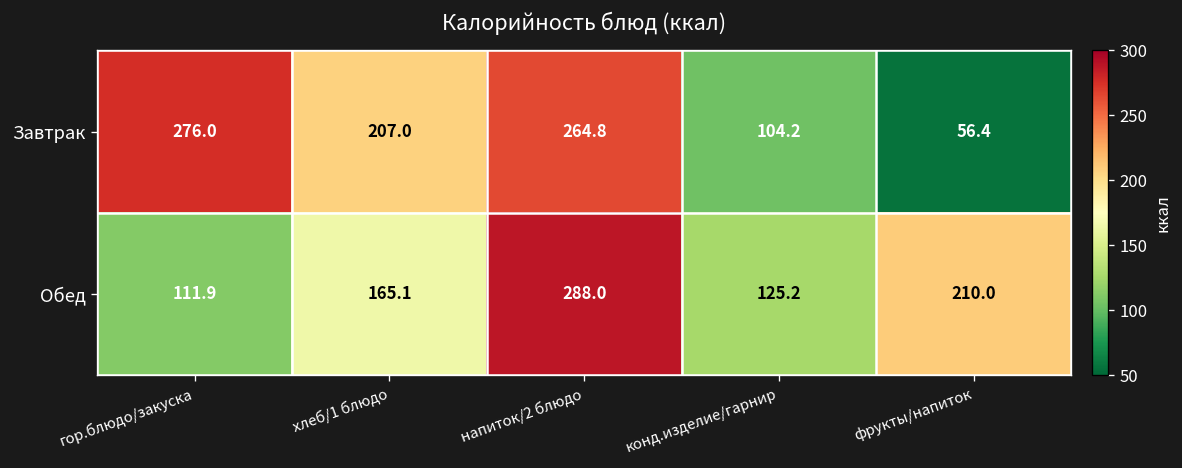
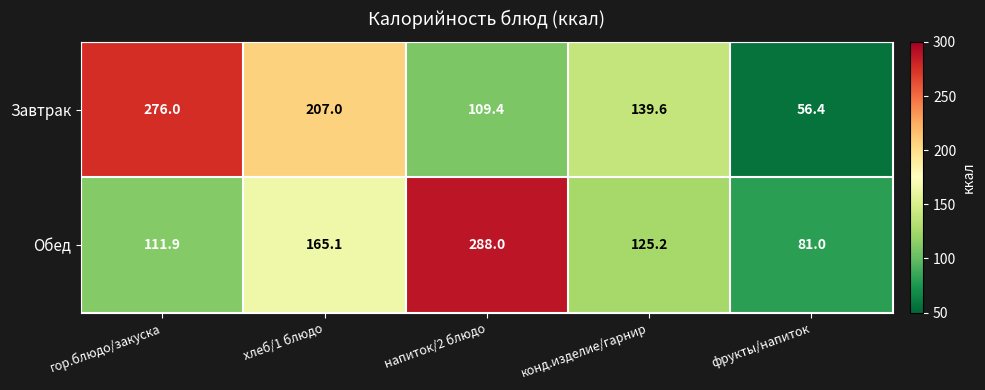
  {
    "Завтрак": {
      "гор.блюдо/закуска": 276.0,
      "хлеб/1 блюдо": 207.0,
-     "напиток/2 блюдо": 264.8,
-     "конд.изделие/гарнир": 104.2,
+     "напиток/2 блюдо": 109.4,
+     "конд.изделие/гарнир": 139.6,
      "фрукты/напиток": 56.4
    },
    "Обед": {
      "гор.блюдо/закуска": 111.9,
      "хлеб/1 блюдо": 165.1,
      "напиток/2 блюдо": 288.0,
      "конд.изделие/гарнир": 125.2,
-     "фрукты/напиток": 210.0
+     "фрукты/напиток": 81.0
    }
  }
